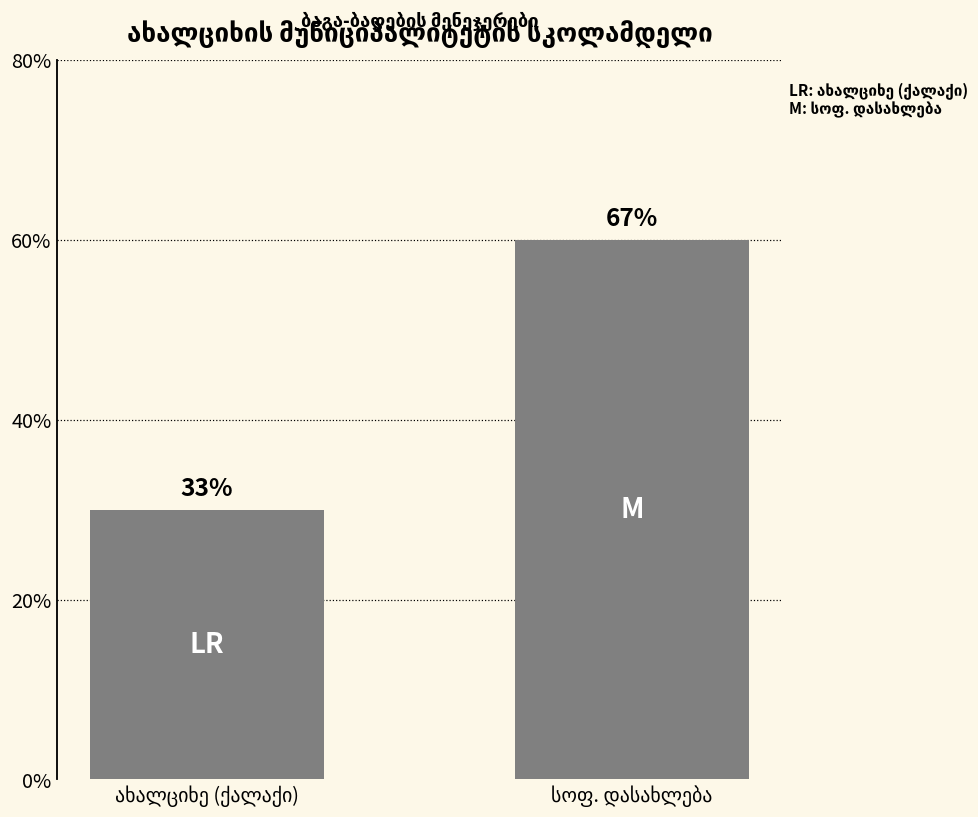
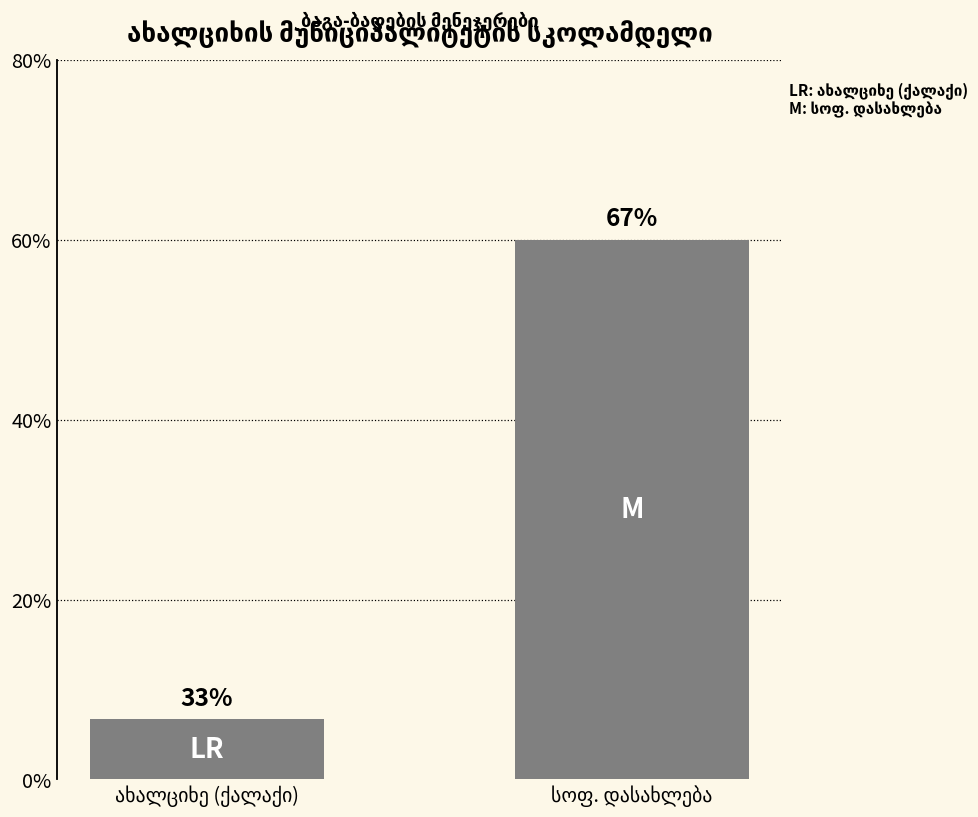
  {
-   "ახალციხე (ქალაქი)": "30%"
+   "ახალციხე (ქალაქი)": "7%"
  }
